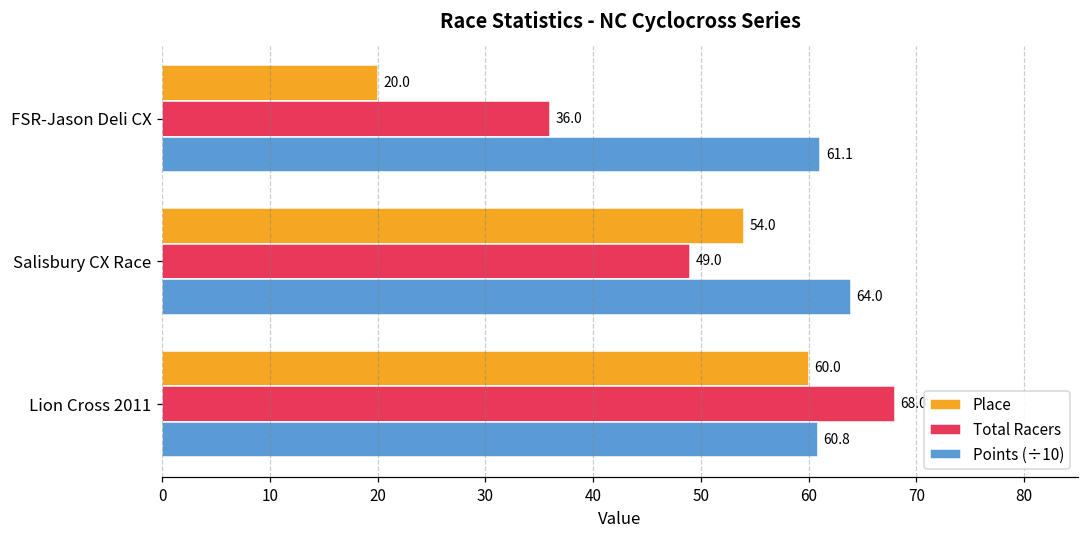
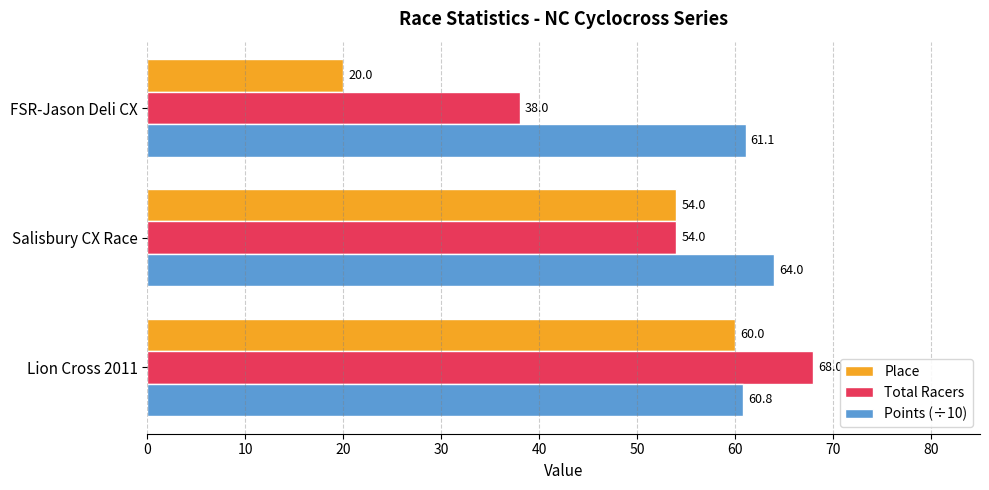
  {
    "Place": {
      "FSR-Jason Deli CX": 20.0,
      "Salisbury CX Race": 54.0,
      "Lion Cross 2011": 60.0
    },
    "Total Racers": {
-     "FSR-Jason Deli CX": 36.0,
-     "Salisbury CX Race": 49.0
+     "FSR-Jason Deli CX": 38.0,
+     "Salisbury CX Race": 54.0
    },
    "Points (÷10)": {
      "FSR-Jason Deli CX": 61.1,
      "Salisbury CX Race": 64.0,
      "Lion Cross 2011": 60.8
    }
  }
